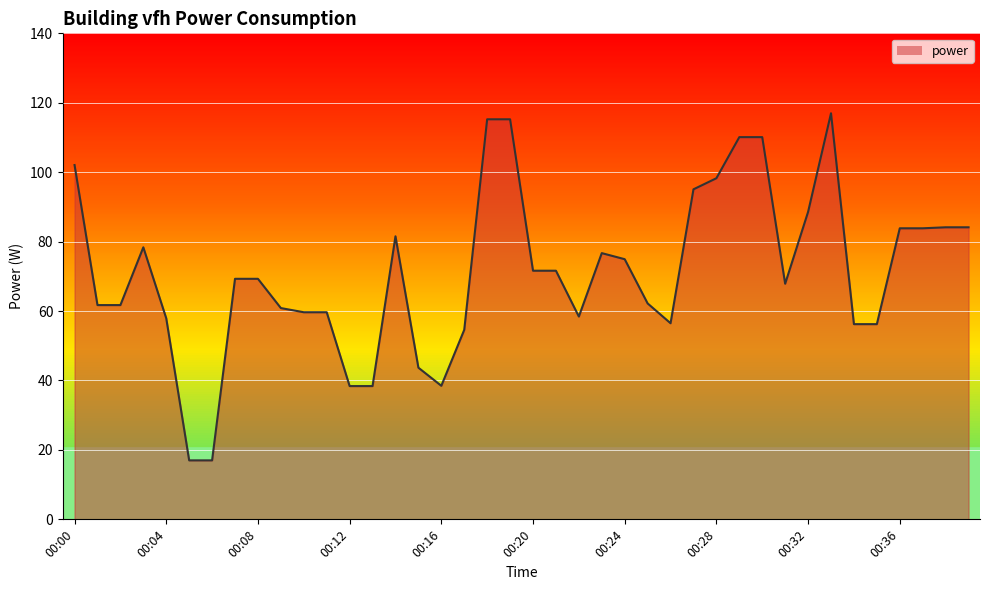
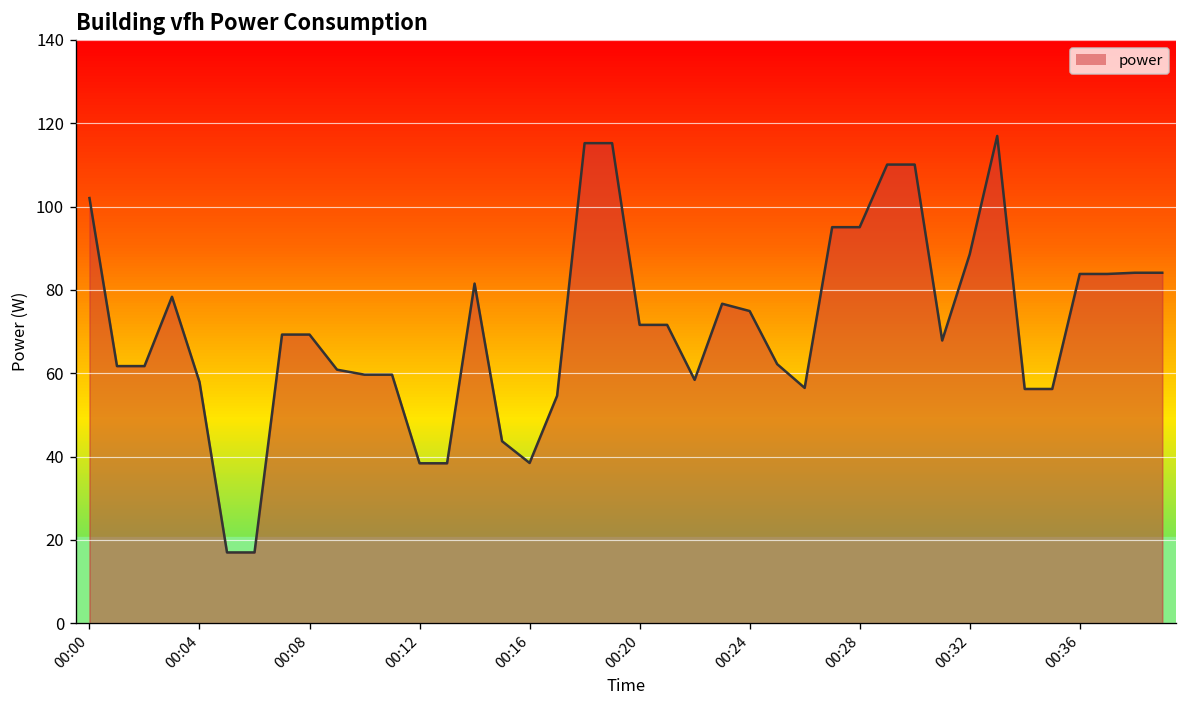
  {
    "00:00": 102,
    "00:04": 58,
    "00:08": 69,
    "00:12": 38,
    "00:16": 38,
    "00:20": 72,
    "00:24": 75,
-   "00:28": 98,
+   "00:28": 95,
    "00:32": 89,
    "00:36": 84
  }
